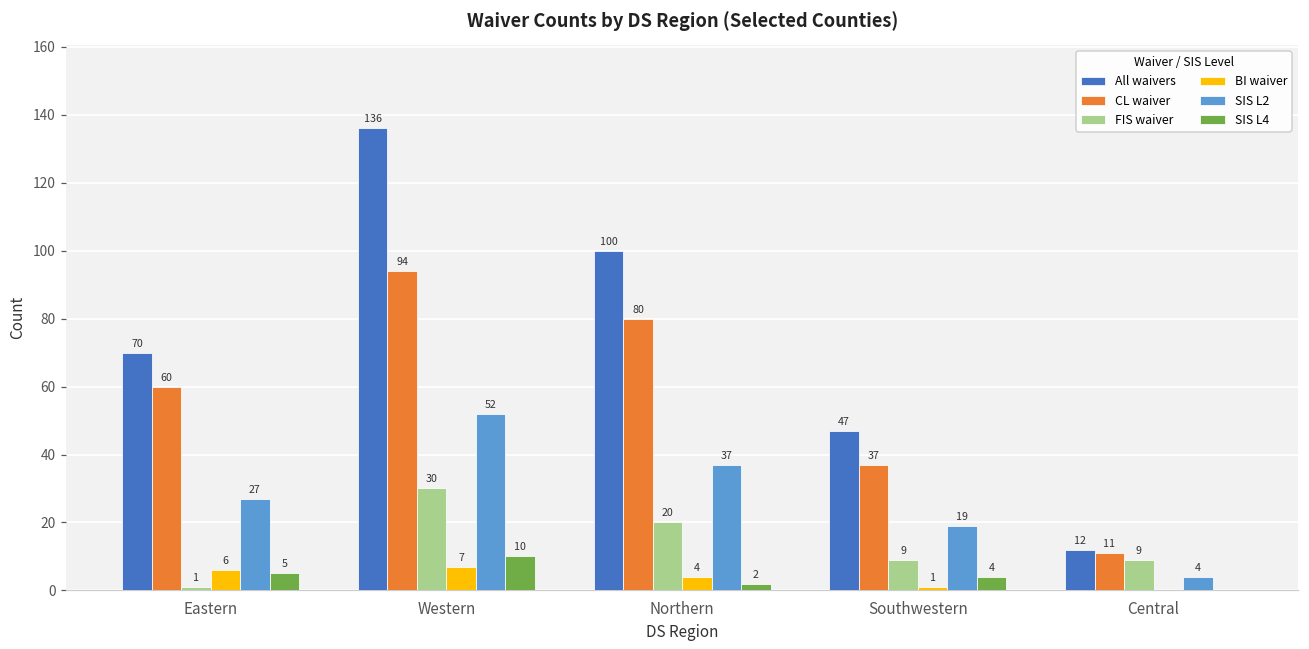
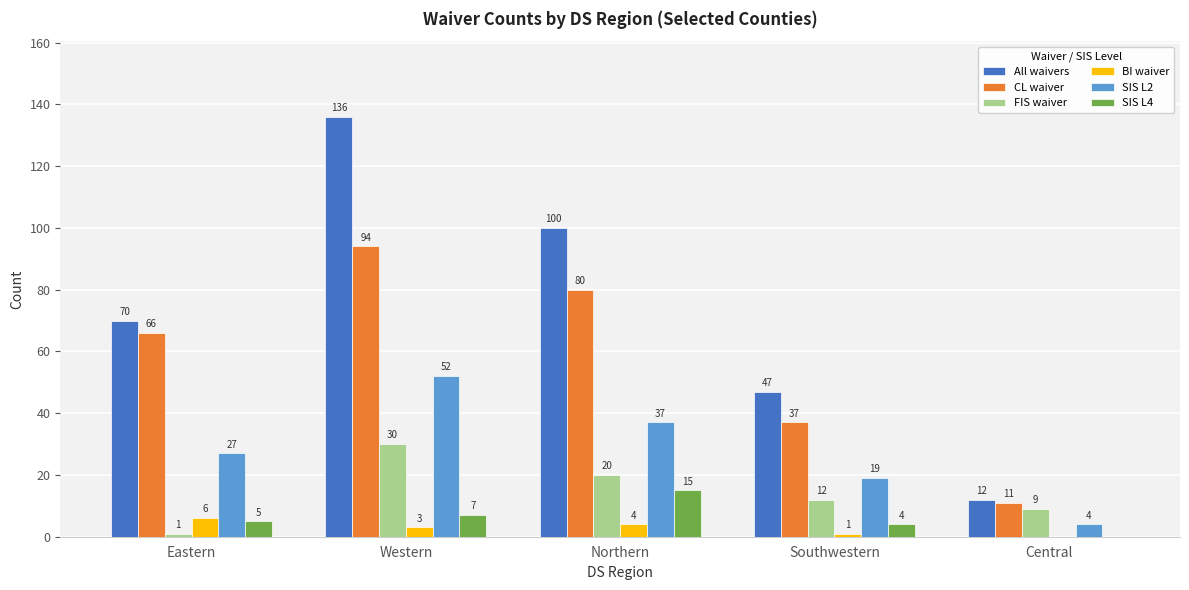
  {
    "CL waiver": {
-     "Eastern": 60,
+     "Eastern": 66,
      "Western": 94,
      "Northern": 80,
      "Southwestern": 37,
      "Central": 11
    },
    "FIS waiver": {
      "Eastern": 1,
      "Western": 30,
      "Northern": 20,
-     "Southwestern": 9,
+     "Southwestern": 12,
      "Central": 9
    },
    "BI waiver": {
      "Eastern": 6,
-     "Western": 7,
+     "Western": 3,
      "Northern": 4,
      "Southwestern": 1
    },
    "SIS L4": {
      "Eastern": 5,
-     "Western": 10,
-     "Northern": 2,
+     "Western": 7,
+     "Northern": 15,
      "Southwestern": 4
    }
  }
